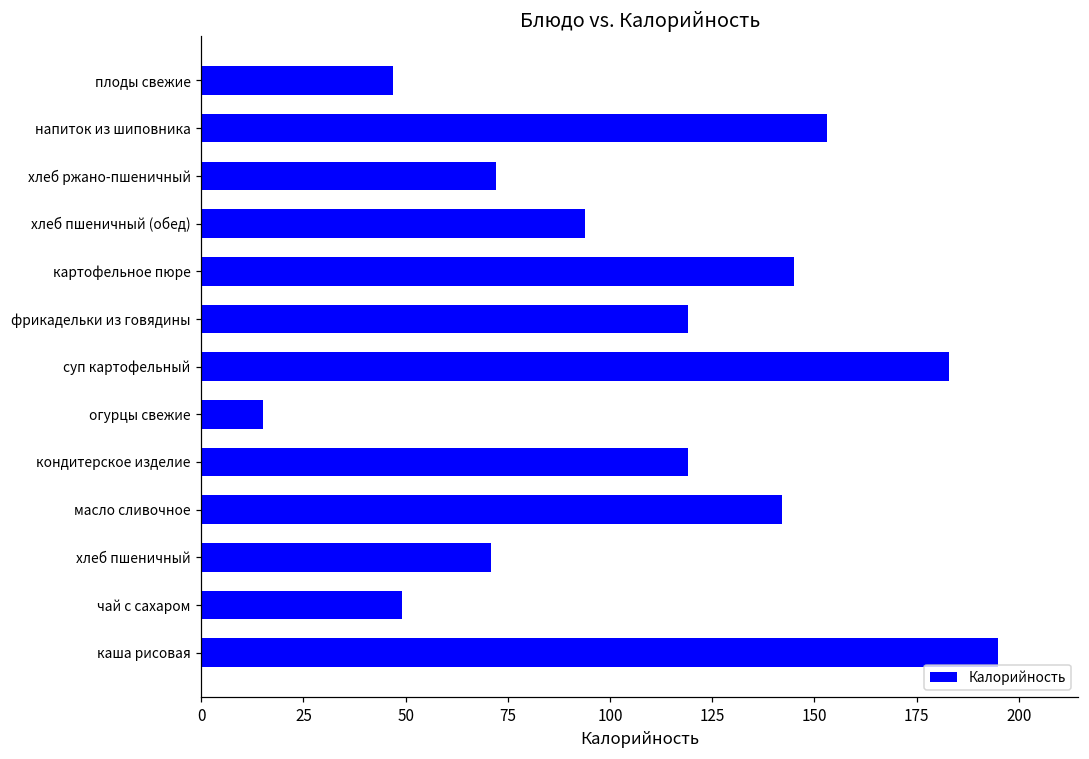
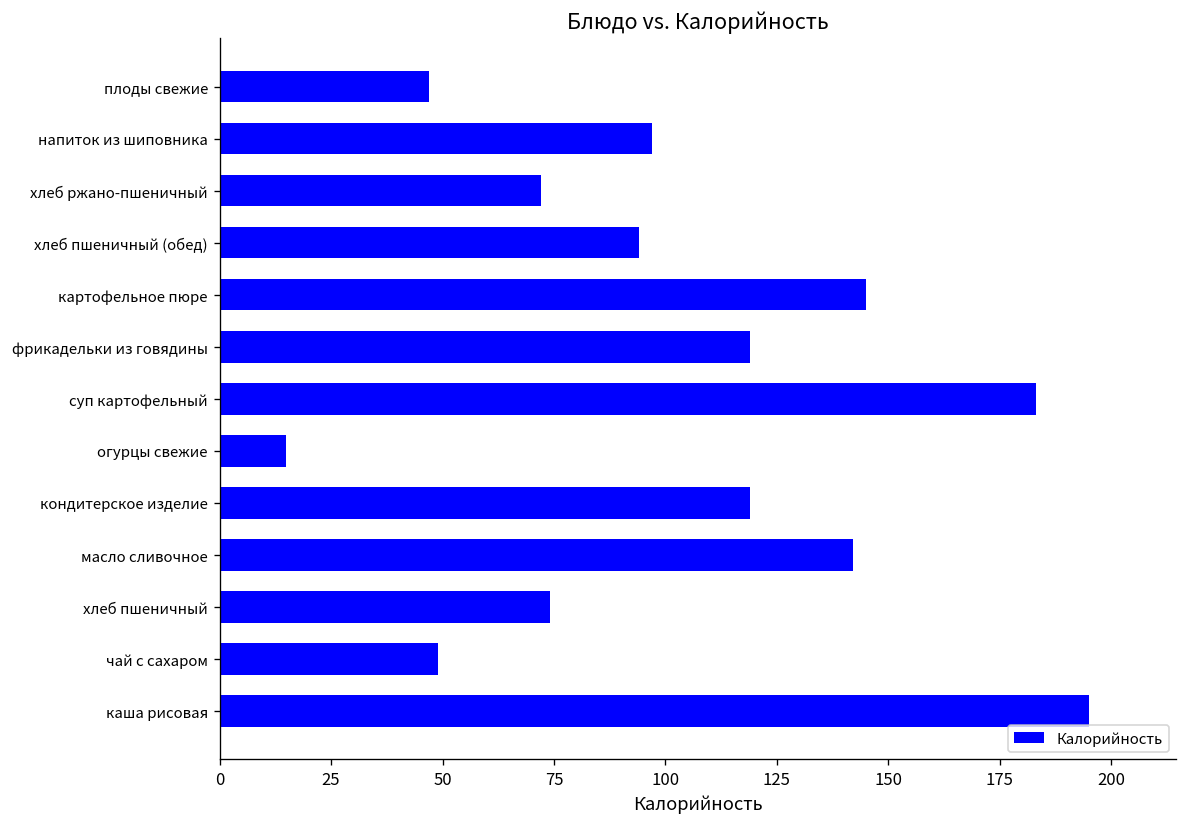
  {
    "плоды свежие": 47,
-   "напиток из шиповника": 153,
+   "напиток из шиповника": 97,
    "хлеб ржано-пшеничный": 72,
    "хлеб пшеничный (обед)": 94,
    "картофельное пюре": 145,
    "фрикадельки из говядины": 119,
    "суп картофельный": 183,
    "огурцы свежие": 15,
    "кондитерское изделие": 119,
    "масло сливочное": 142,
-   "хлеб пшеничный": 71,
+   "хлеб пшеничный": 74,
    "чай с сахаром": 49,
    "каша рисовая": 195
  }
